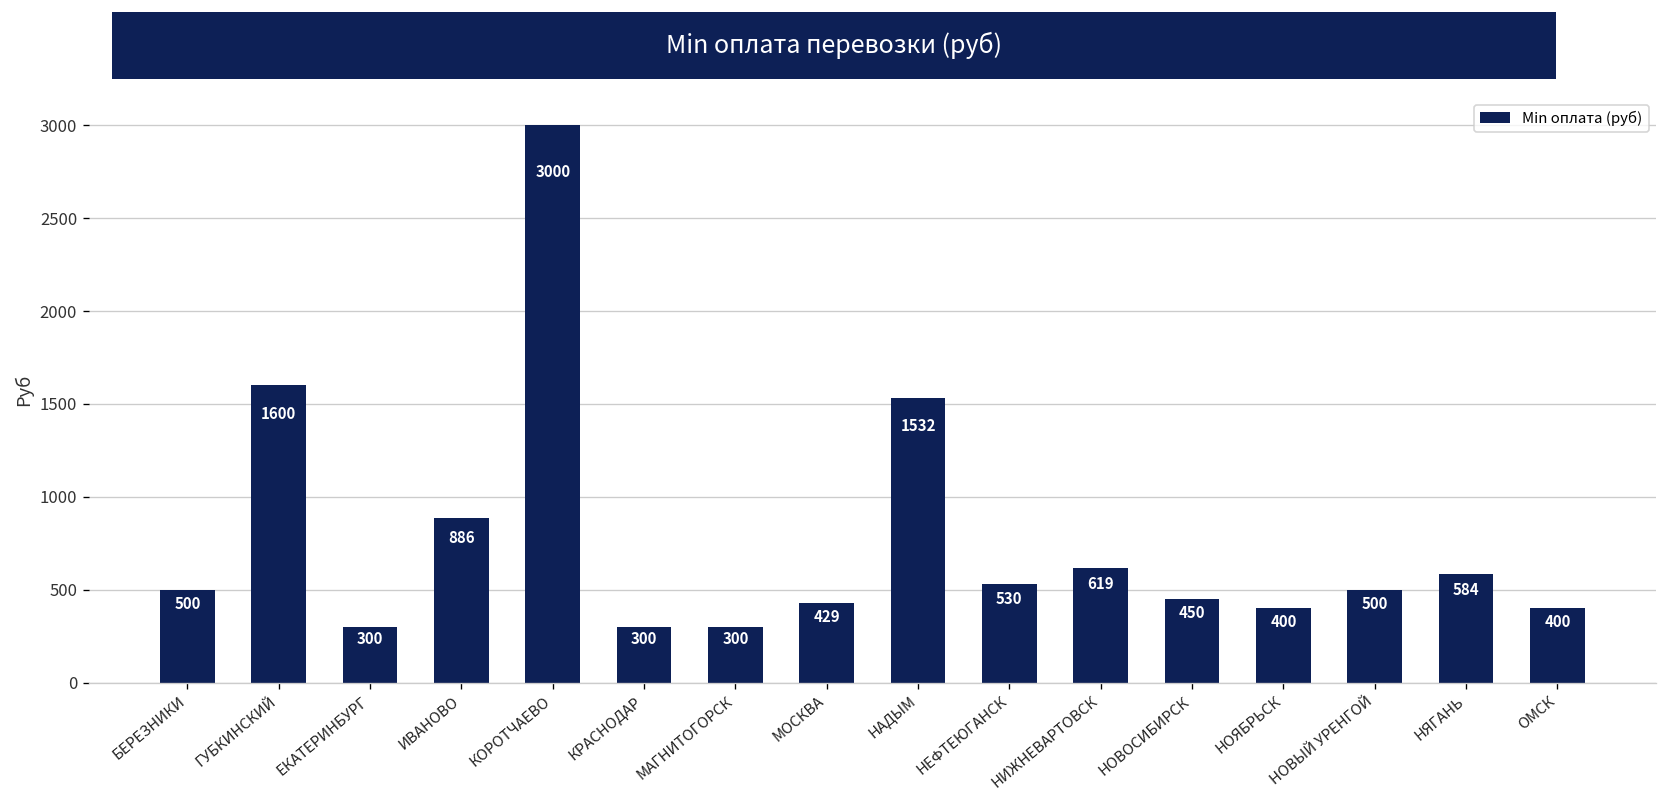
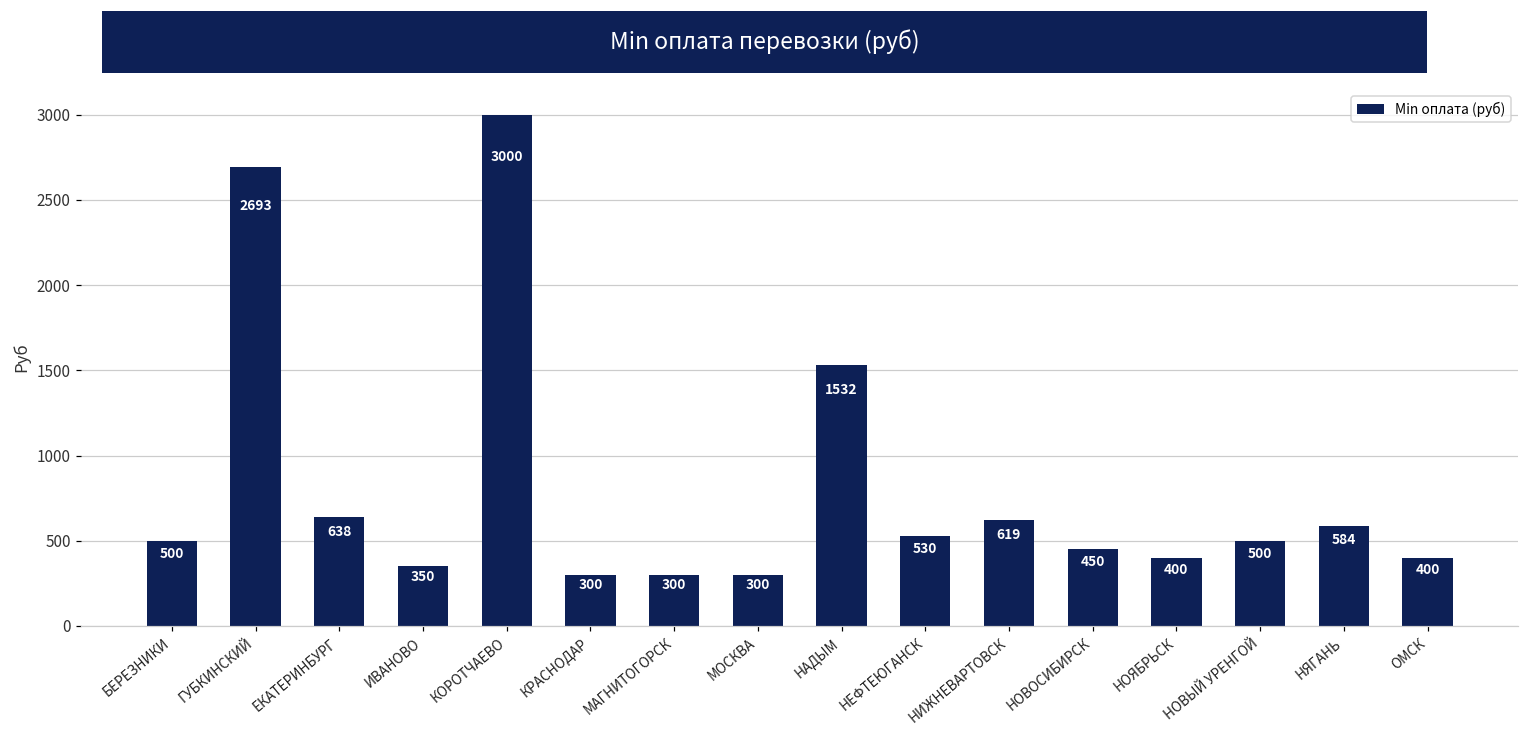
  {
    "БЕРЕЗНИКИ": 500,
-   "ГУБКИНСКИЙ": 1600,
-   "ЕКАТЕРИНБУРГ": 300,
-   "ИВАНОВО": 886,
+   "ГУБКИНСКИЙ": 2693,
+   "ЕКАТЕРИНБУРГ": 638,
+   "ИВАНОВО": 350,
    "КОРОТЧАЕВО": 3000,
    "КРАСНОДАР": 300,
    "МАГНИТОГОРСК": 300,
-   "МОСКВА": 429,
+   "МОСКВА": 300,
    "НАДЫМ": 1532,
    "НЕФТЕЮГАНСК": 530,
    "НИЖНЕВАРТОВСК": 619,
    "НОВОСИБИРСК": 450,
    "НОЯБРЬСК": 400,
    "НОВЫЙ УРЕНГОЙ": 500,
    "НЯГАНЬ": 584,
    "ОМСК": 400
  }
